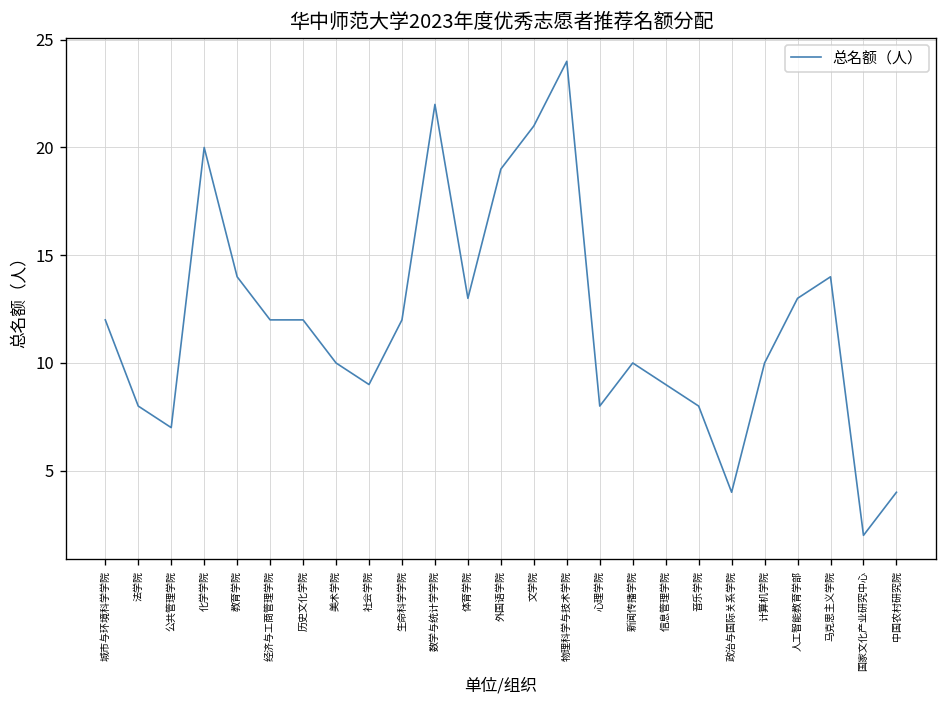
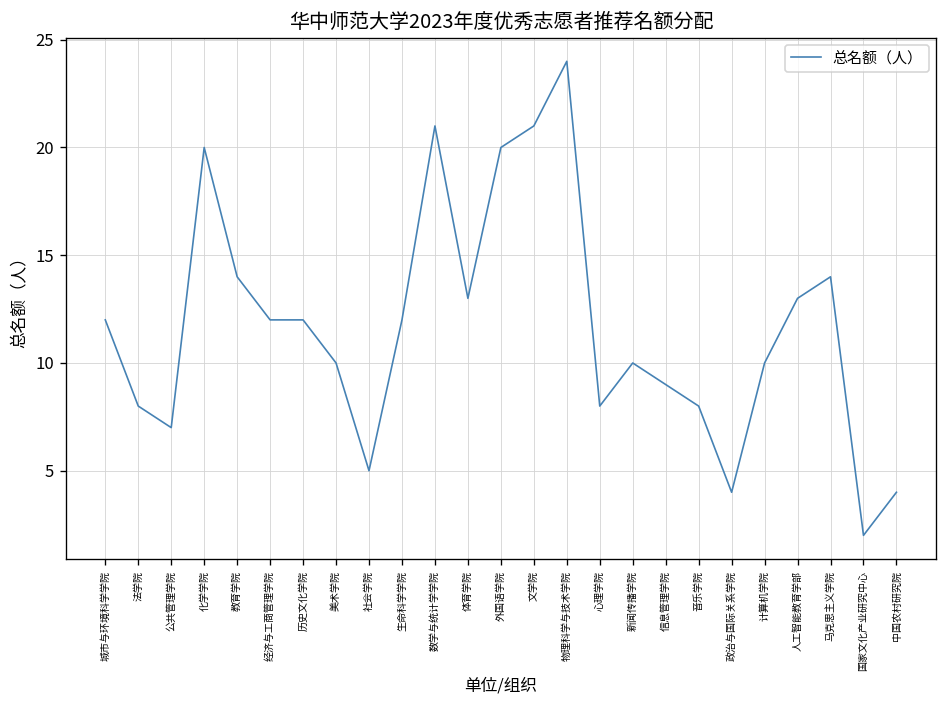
  {
    "城市与环境科学学院": 12,
    "法学院": 8,
    "公共管理学院": 7,
    "化学学院": 20,
    "教育学院": 14,
    "经济与工商管理学院": 12,
    "历史文化学院": 12,
    "美术学院": 10,
-   "社会学院": 9,
+   "社会学院": 5,
    "生命科学学院": 12,
-   "数学与统计学学院": 22,
+   "数学与统计学学院": 21,
    "体育学院": 13,
-   "外国语学院": 19,
+   "外国语学院": 20,
    "文学院": 21,
    "物理科学与技术学院": 24,
    "心理学院": 8,
    "新闻传播学院": 10,
    "信息管理学院": 9,
    "音乐学院": 8,
    "政治与国际关系学院": 4,
    "计算机学院": 10,
    "人工智能教育学部": 13,
    "马克思主义学院": 14,
    "国家文化产业研究中心": 2,
    "中国农村研究院": 4
  }
